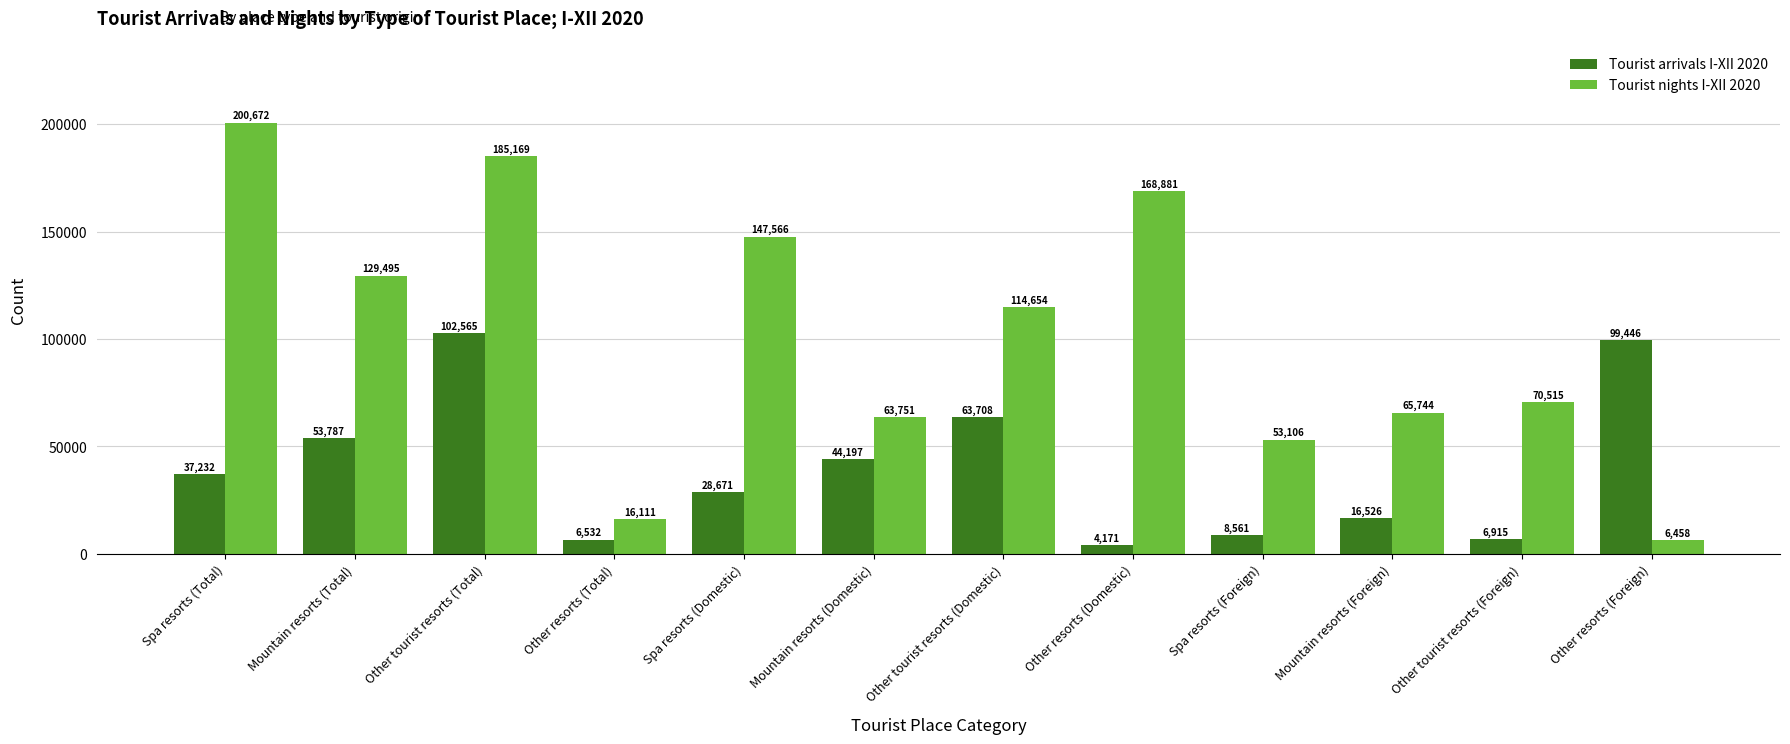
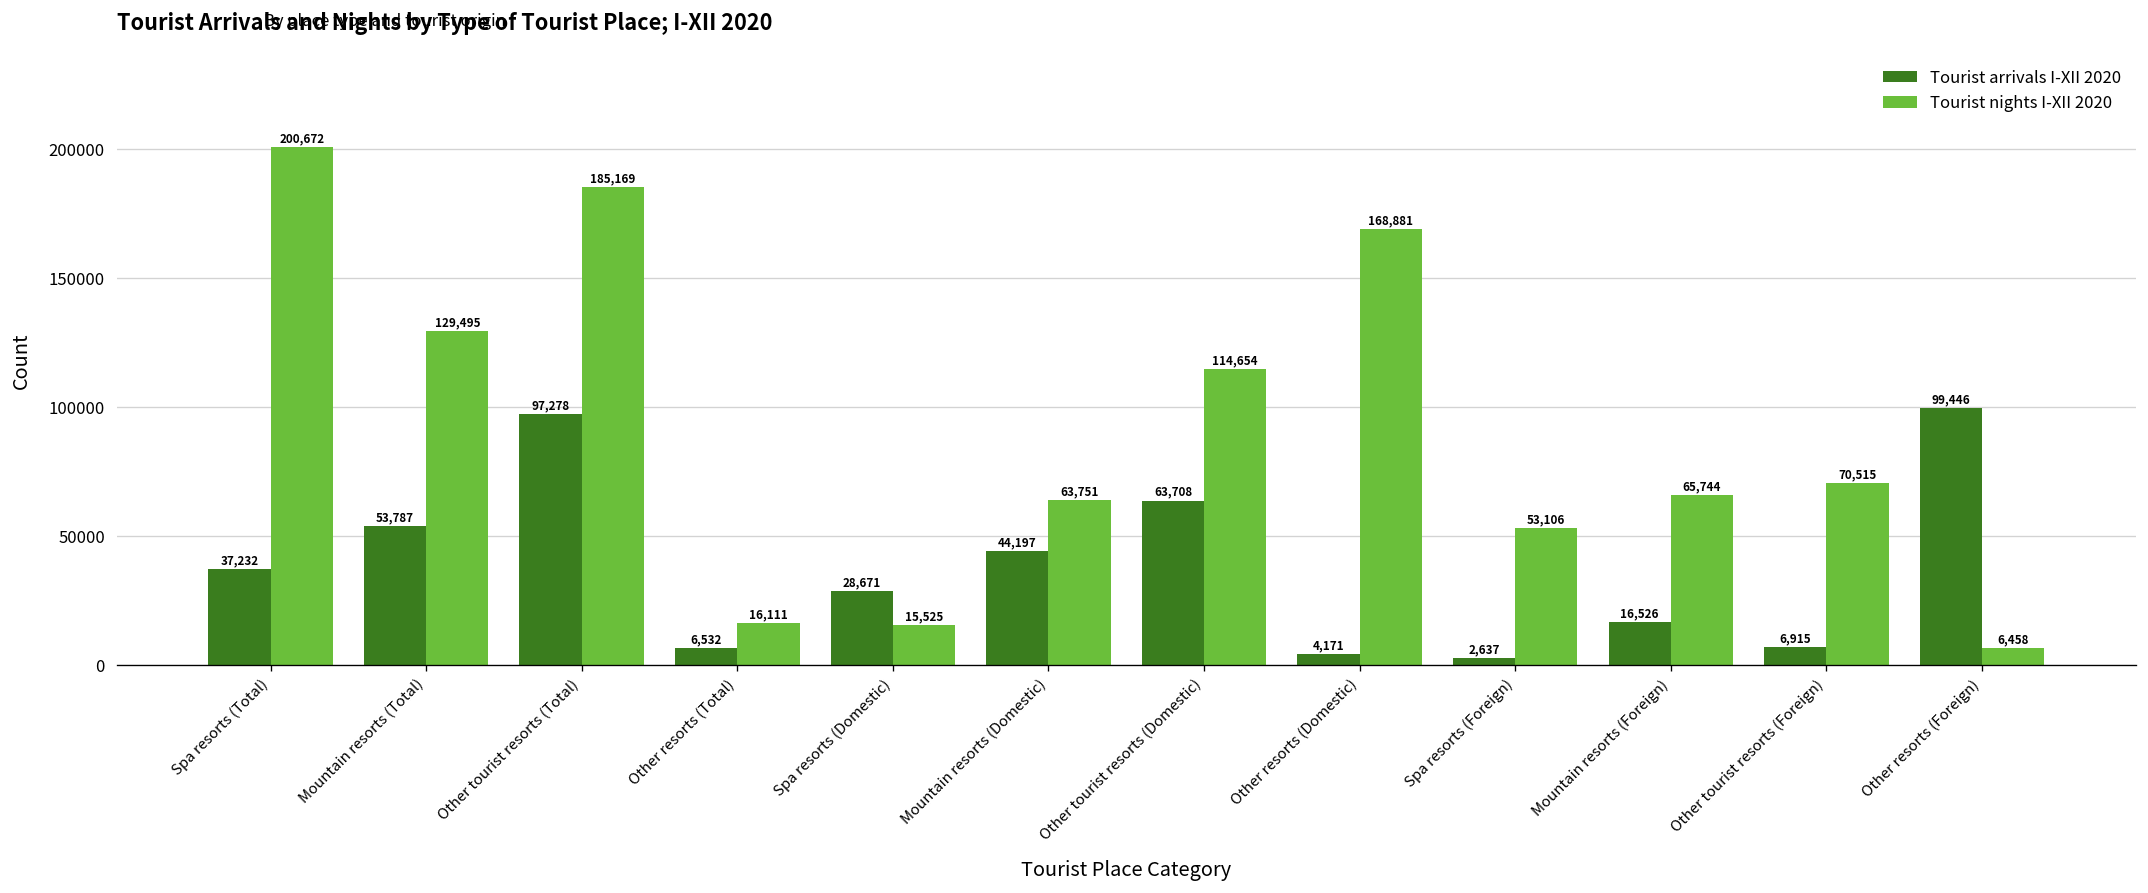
  {
    "Tourist arrivals I-XII 2020": {
      "Spa resorts (Total)": "37,232",
      "Mountain resorts (Total)": "53,787",
-     "Other tourist resorts (Total)": "102,565",
+     "Other tourist resorts (Total)": "97,278",
      "Other resorts (Total)": "6,532",
      "Spa resorts (Domestic)": "28,671",
      "Mountain resorts (Domestic)": "44,197",
      "Other tourist resorts (Domestic)": "63,708",
      "Other resorts (Domestic)": "4,171",
-     "Spa resorts (Foreign)": "8,561",
+     "Spa resorts (Foreign)": "2,637",
      "Mountain resorts (Foreign)": "16,526",
      "Other tourist resorts (Foreign)": "6,915",
      "Other resorts (Foreign)": "99,446"
    },
    "Tourist nights I-XII 2020": {
      "Spa resorts (Total)": "200,672",
      "Mountain resorts (Total)": "129,495",
      "Other tourist resorts (Total)": "185,169",
      "Other resorts (Total)": "16,111",
-     "Spa resorts (Domestic)": "147,566",
+     "Spa resorts (Domestic)": "15,525",
      "Mountain resorts (Domestic)": "63,751",
      "Other tourist resorts (Domestic)": "114,654",
      "Other resorts (Domestic)": "168,881",
      "Spa resorts (Foreign)": "53,106",
      "Mountain resorts (Foreign)": "65,744",
      "Other tourist resorts (Foreign)": "70,515",
      "Other resorts (Foreign)": "6,458"
    }
  }
